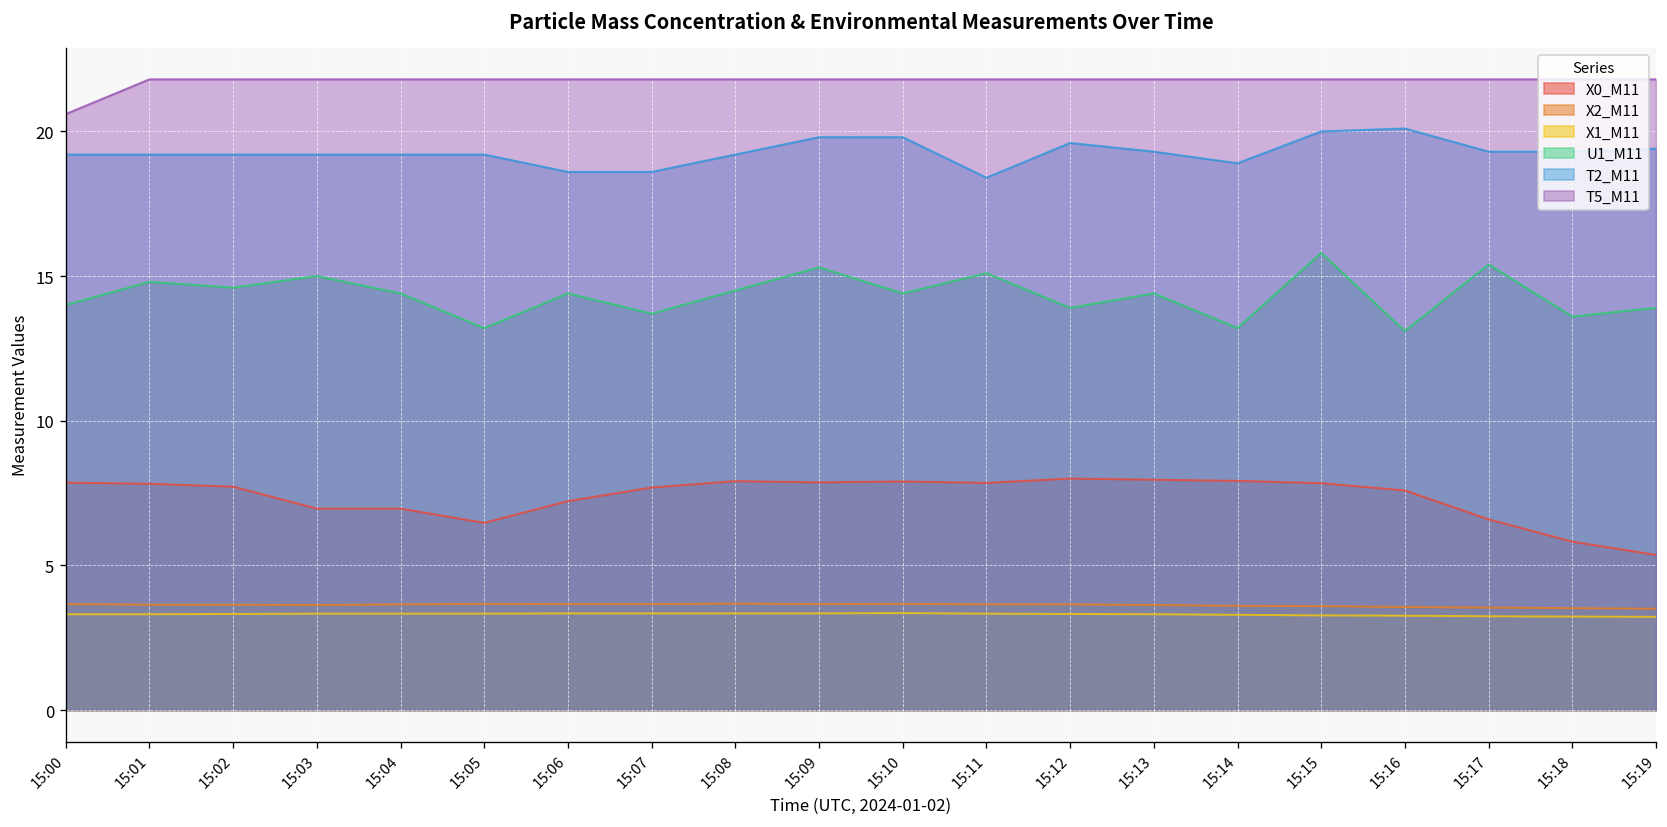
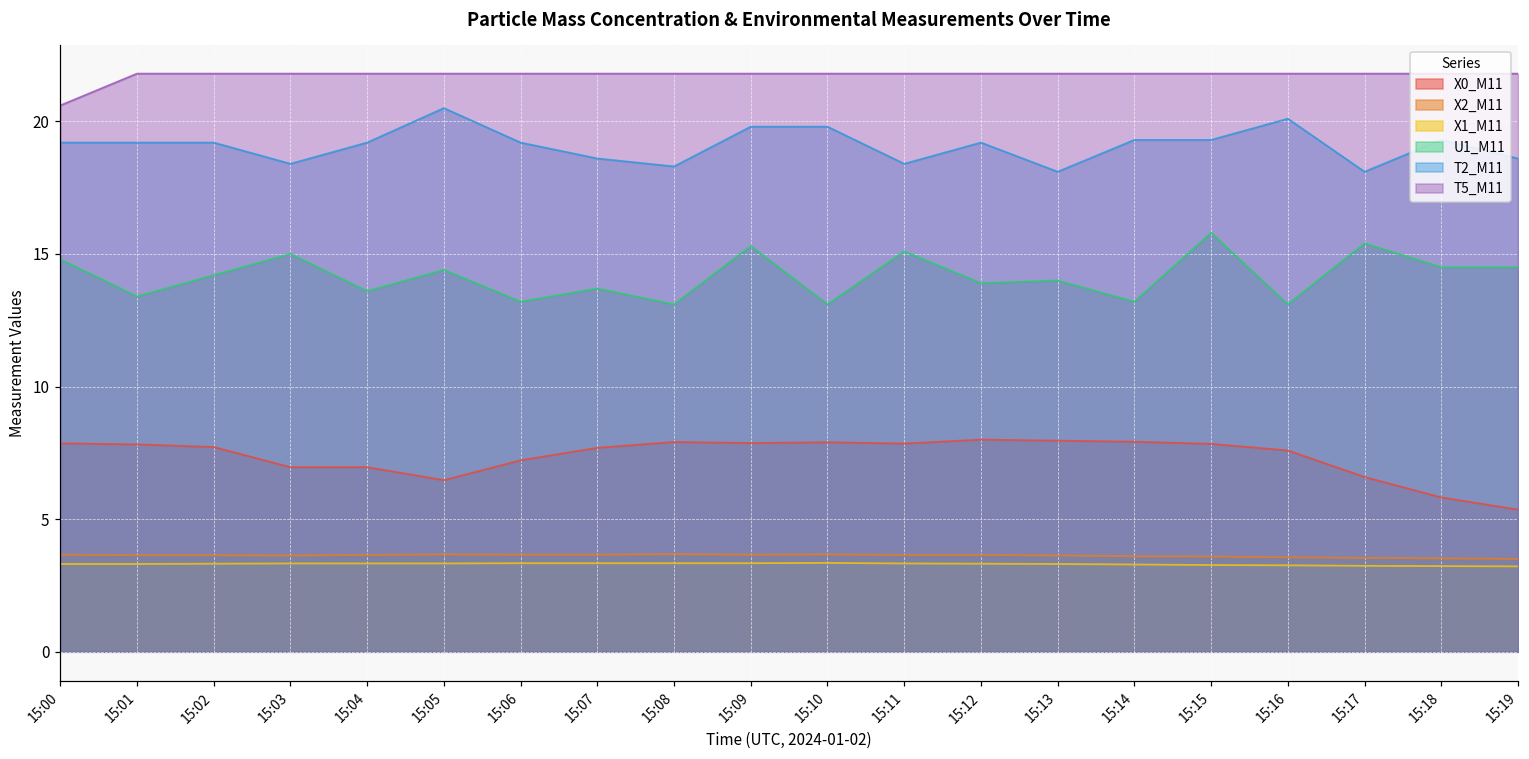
  {
    "U1_M11": {
-     "15:00": 14.0,
-     "15:01": 14.8,
-     "15:02": 14.6,
+     "15:00": 14.8,
+     "15:01": 13.4,
+     "15:02": 14.2,
      "15:03": 15.0,
-     "15:04": 14.4,
-     "15:05": 13.2,
-     "15:06": 14.4,
+     "15:04": 13.6,
+     "15:05": 14.4,
+     "15:06": 13.2,
      "15:07": 13.7,
-     "15:08": 14.5,
+     "15:08": 13.1,
      "15:09": 15.3,
-     "15:10": 14.4,
+     "15:10": 13.1,
      "15:11": 15.1,
      "15:12": 13.9,
-     "15:13": 14.4,
+     "15:13": 14.0,
      "15:14": 13.2,
      "15:15": 15.8,
      "15:16": 13.1,
      "15:17": 15.4,
-     "15:18": 13.6,
-     "15:19": 13.9
+     "15:18": 14.5,
+     "15:19": 14.5
    },
    "T2_M11": {
      "15:00": 19.2,
      "15:01": 19.2,
      "15:02": 19.2,
-     "15:03": 19.2,
+     "15:03": 18.4,
      "15:04": 19.2,
-     "15:05": 19.2,
-     "15:06": 18.6,
+     "15:05": 20.5,
+     "15:06": 19.2,
      "15:07": 18.6,
-     "15:08": 19.2,
+     "15:08": 18.3,
      "15:09": 19.8,
      "15:10": 19.8,
      "15:11": 18.4,
-     "15:12": 19.6,
-     "15:13": 19.3,
-     "15:14": 18.9,
-     "15:15": 20.0,
+     "15:12": 19.2,
+     "15:13": 18.1,
+     "15:14": 19.3,
+     "15:15": 19.3,
      "15:16": 20.1,
-     "15:17": 19.3,
-     "15:19": 19.4
+     "15:17": 18.1,
+     "15:19": 18.6
    },
    "T5_M11": {
      "15:00": 20.6,
      "15:01": 21.8,
      "15:02": 21.8,
      "15:03": 21.8,
      "15:04": 21.8,
      "15:05": 21.8,
      "15:06": 21.8,
      "15:07": 21.8,
      "15:08": 21.8,
      "15:09": 21.8,
      "15:10": 21.8,
      "15:11": 21.8,
      "15:12": 21.8,
      "15:13": 21.8,
      "15:14": 21.8,
      "15:15": 21.8,
      "15:16": 21.8,
      "15:17": 21.8,
      "15:19": 21.8
    }
  }
